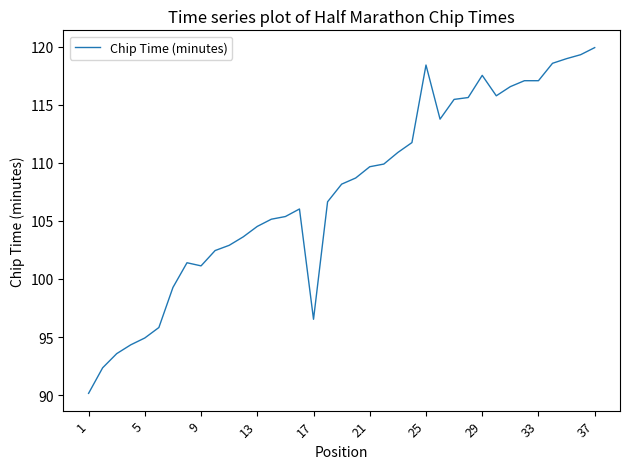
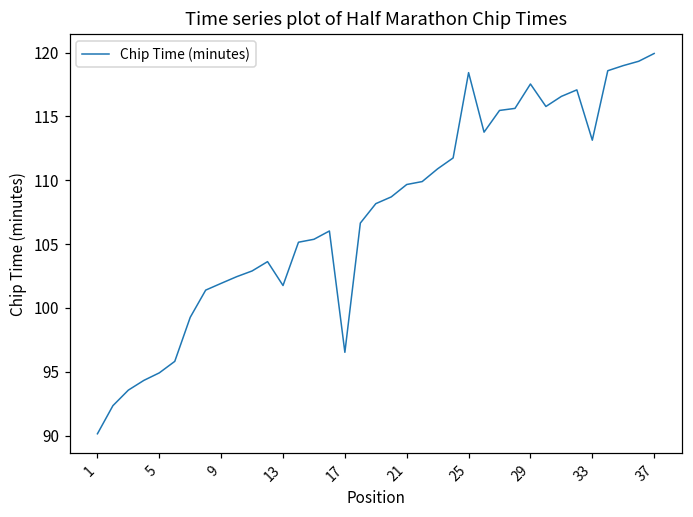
  {
    "1": 90.2,
    "5": 94.9,
-   "9": 101.1,
-   "13": 104.5,
+   "9": 101.9,
+   "13": 101.8,
    "17": 96.5,
    "21": 109.7,
    "25": 118.4,
    "29": 117.5,
-   "33": 117.1,
+   "33": 113.1,
    "37": 119.9
  }
